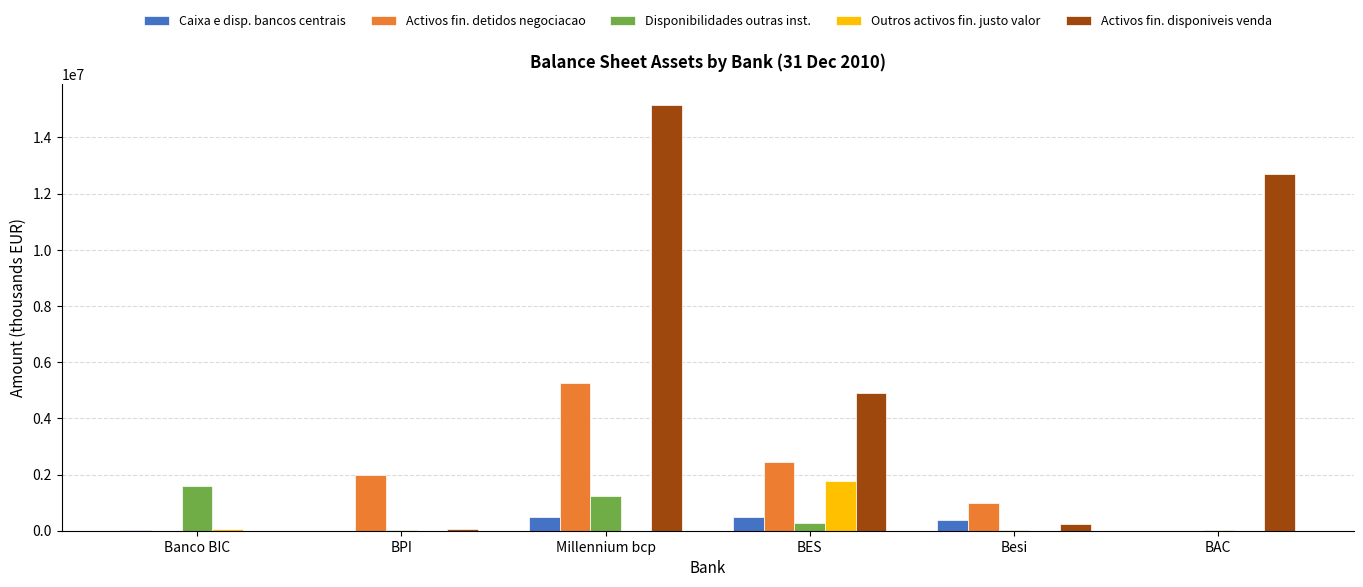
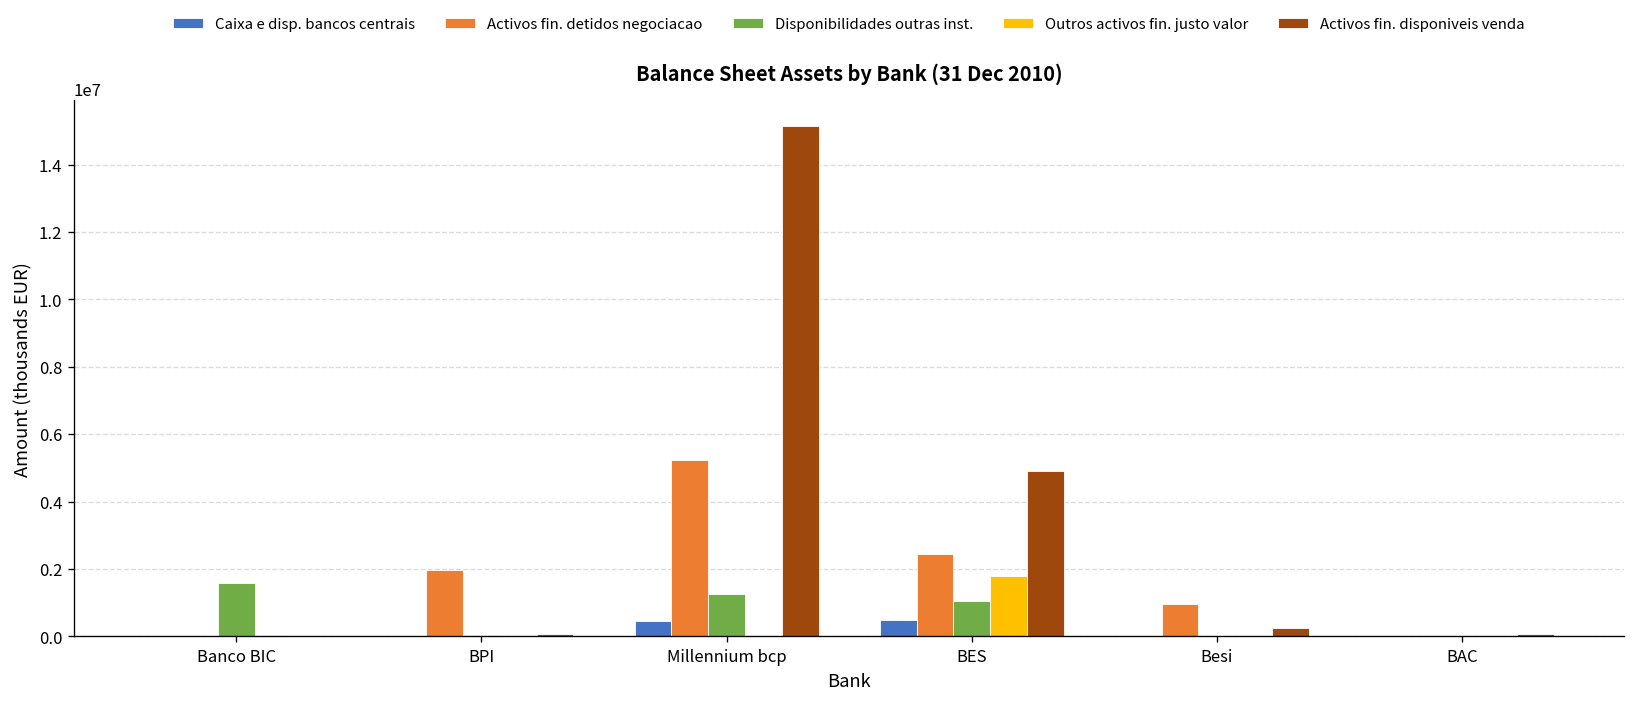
  {
    "Caixa e disp. bancos centrais": {
      "Millennium bcp": 500000,
      "BES": 500000,
-     "Besi": 400000
+     "Besi": 0
    },
    "Activos fin. detidos negociacao": {
      "Banco BIC": 0,
      "BPI": 2000000,
      "Millennium bcp": 5200000,
      "BES": 2400000,
      "Besi": 1000000
    },
    "Disponibilidades outras inst.": {
      "Banco BIC": 1600000,
      "Millennium bcp": 1300000,
-     "BES": 300000
+     "BES": 1100000
    },
    "Outros activos fin. justo valor": {
      "BPI": 0,
      "Millennium bcp": 0,
      "BES": 1800000,
      "Besi": 0
    },
    "Activos fin. disponiveis venda": {
      "Millennium bcp": 15100000,
      "BES": 4900000,
      "Besi": 300000,
-     "BAC": 12700000
+     "BAC": 100000
    }
  }
